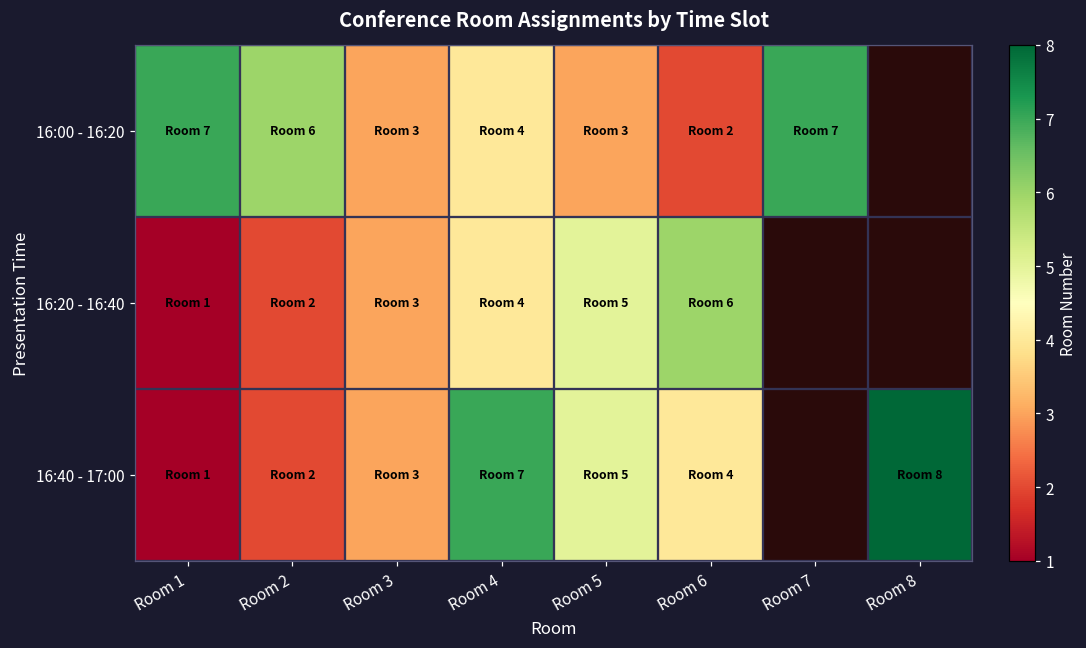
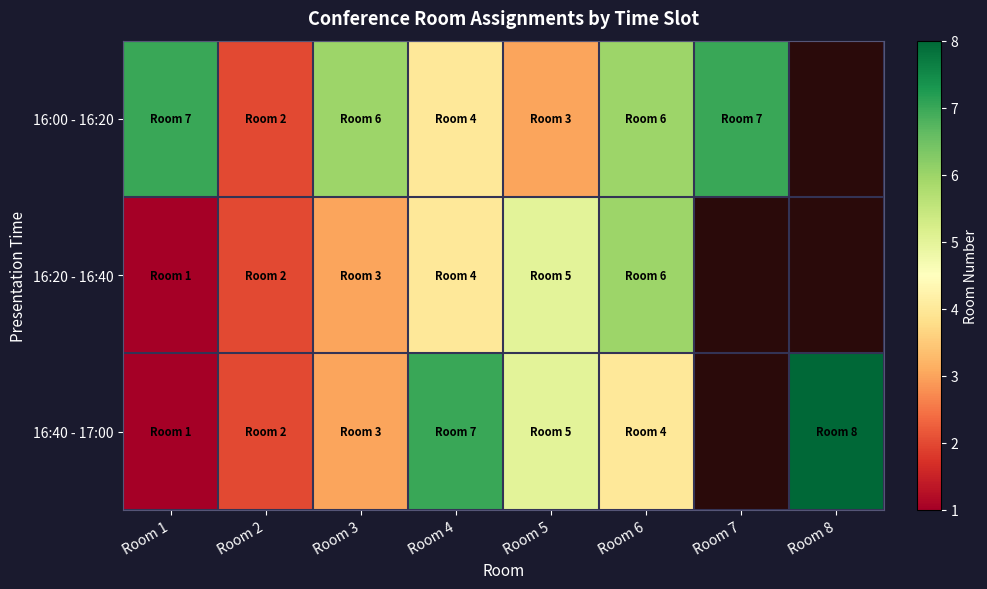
  {
    "16:00 - 16:20": {
      "Room 1": 7,
-     "Room 2": 6,
-     "Room 3": 3,
+     "Room 2": 2,
+     "Room 3": 6,
      "Room 4": 4,
      "Room 5": 3,
-     "Room 6": 2,
+     "Room 6": 6,
      "Room 7": 7
    },
    "16:20 - 16:40": {
      "Room 1": 1,
      "Room 2": 2,
      "Room 3": 3,
      "Room 4": 4,
      "Room 5": 5,
      "Room 6": 6
    },
    "16:40 - 17:00": {
      "Room 1": 1,
      "Room 2": 2,
      "Room 3": 3,
      "Room 4": 7,
      "Room 5": 5,
      "Room 6": 4,
      "Room 8": 8
    }
  }
